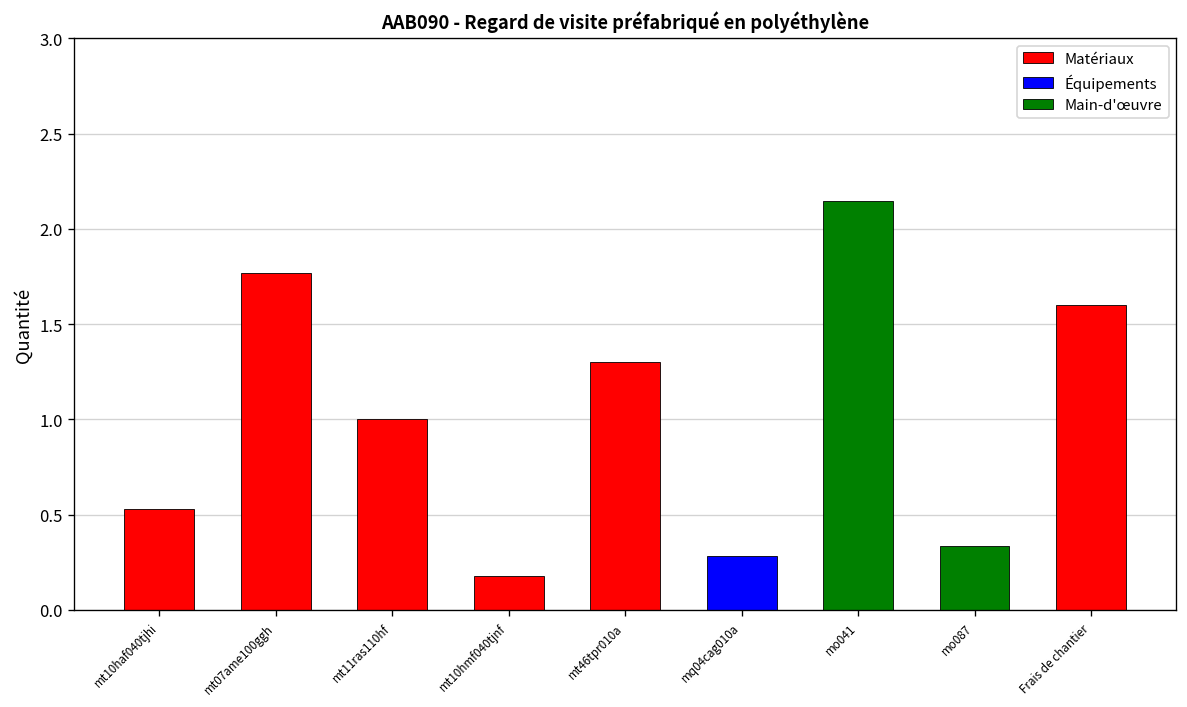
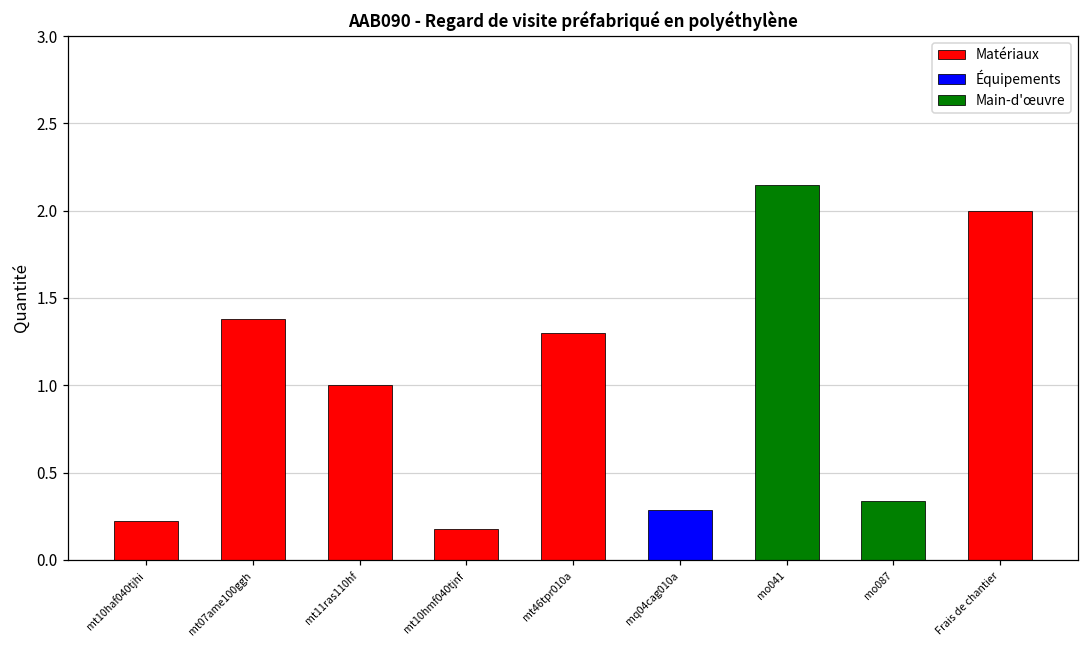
  {
-   "mt10haf040tjhi": 0.53,
-   "mt07ame100ggh": 1.77,
+   "mt10haf040tjhi": 0.22,
+   "mt07ame100ggh": 1.38,
    "mt11ras110hf": 1.00,
    "mt10hmf040tjnf": 0.18,
    "mt46tpr010a": 1.30,
    "mq04cag010a": 0.28,
    "mo041": 2.15,
    "mo087": 0.34,
-   "Frais de chantier": 1.6
+   "Frais de chantier": 2.0
  }
